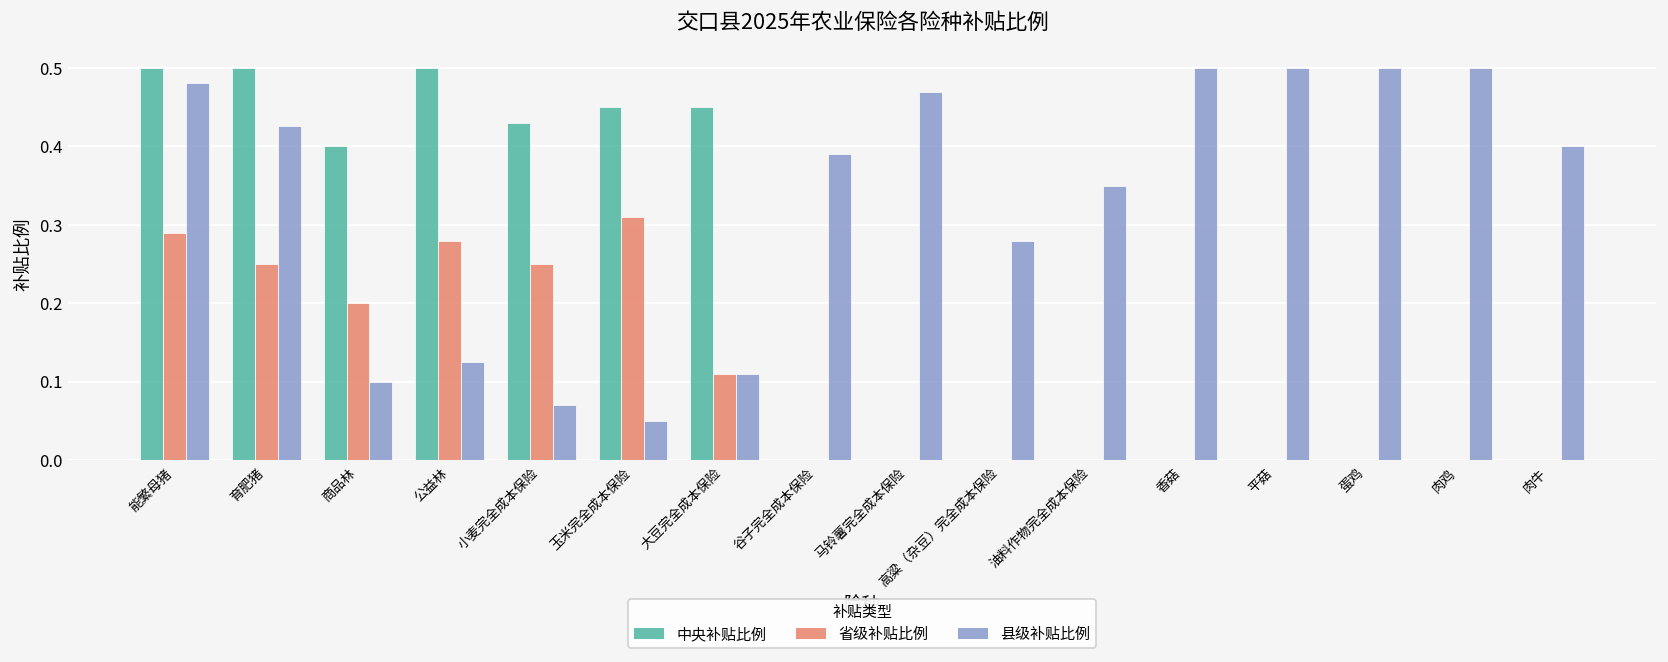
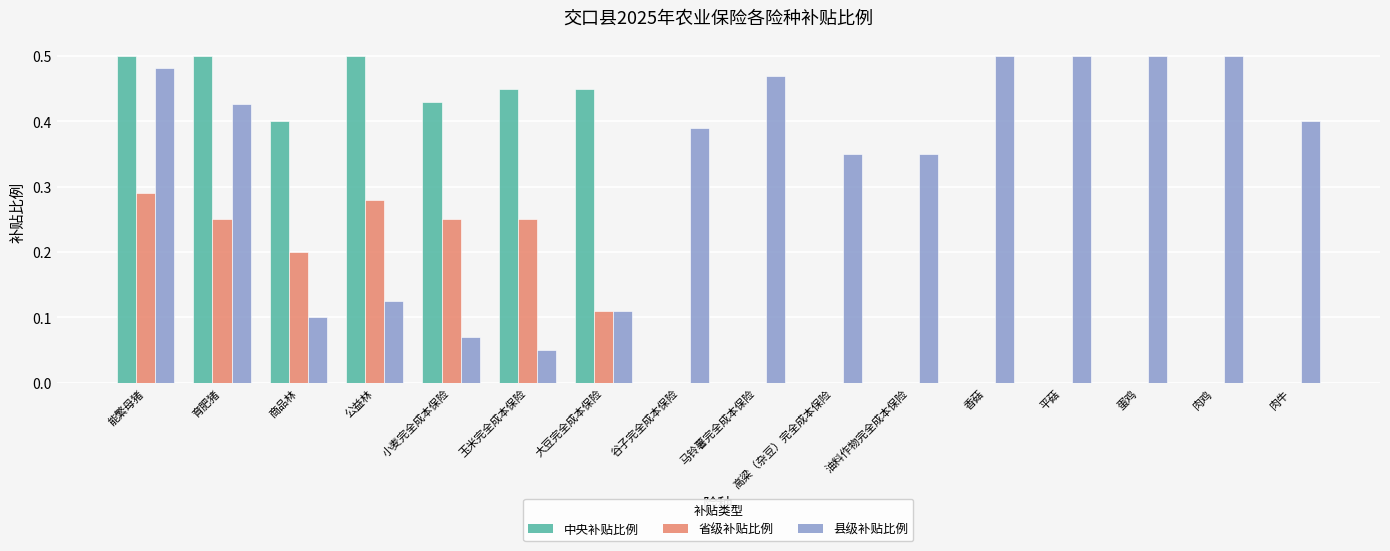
  {
    "中央补贴比例": {
      "能繁母猪": 0.50,
      "育肥猪": 0.50,
      "商品林": 0.40,
      "公益林": 0.50,
      "小麦完全成本保险": 0.43,
      "玉米完全成本保险": 0.45,
      "大豆完全成本保险": 0.45,
      "谷子完全成本保险": 0.00,
      "马铃薯完全成本保险": 0.00,
      "高粱（杂豆）完全成本保险": 0.00,
      "油料作物完全成本保险": 0.00,
      "香菇": 0.00,
      "平菇": 0.00,
      "蛋鸡": 0.00,
      "肉鸡": 0.00,
      "肉牛": 0.00
    },
    "省级补贴比例": {
      "能繁母猪": 0.29,
      "育肥猪": 0.25,
      "商品林": 0.20,
      "公益林": 0.28,
      "小麦完全成本保险": 0.25,
-     "玉米完全成本保险": 0.31,
+     "玉米完全成本保险": 0.25,
      "大豆完全成本保险": 0.11,
      "谷子完全成本保险": 0.00,
      "马铃薯完全成本保险": 0.00,
      "高粱（杂豆）完全成本保险": 0.00,
      "油料作物完全成本保险": 0.00,
      "香菇": 0.00,
      "平菇": 0.00,
      "蛋鸡": 0.00,
      "肉鸡": 0.00,
      "肉牛": 0.00
    },
    "县级补贴比例": {
      "能繁母猪": 0.48,
      "育肥猪": 0.43,
      "商品林": 0.10,
      "公益林": 0.13,
      "小麦完全成本保险": 0.07,
      "玉米完全成本保险": 0.05,
      "大豆完全成本保险": 0.11,
      "谷子完全成本保险": 0.39,
      "马铃薯完全成本保险": 0.47,
-     "高粱（杂豆）完全成本保险": 0.28,
+     "高粱（杂豆）完全成本保险": 0.35,
      "油料作物完全成本保险": 0.35,
      "香菇": 0.50,
      "平菇": 0.50,
      "蛋鸡": 0.50,
      "肉鸡": 0.50,
      "肉牛": 0.40
    }
  }
